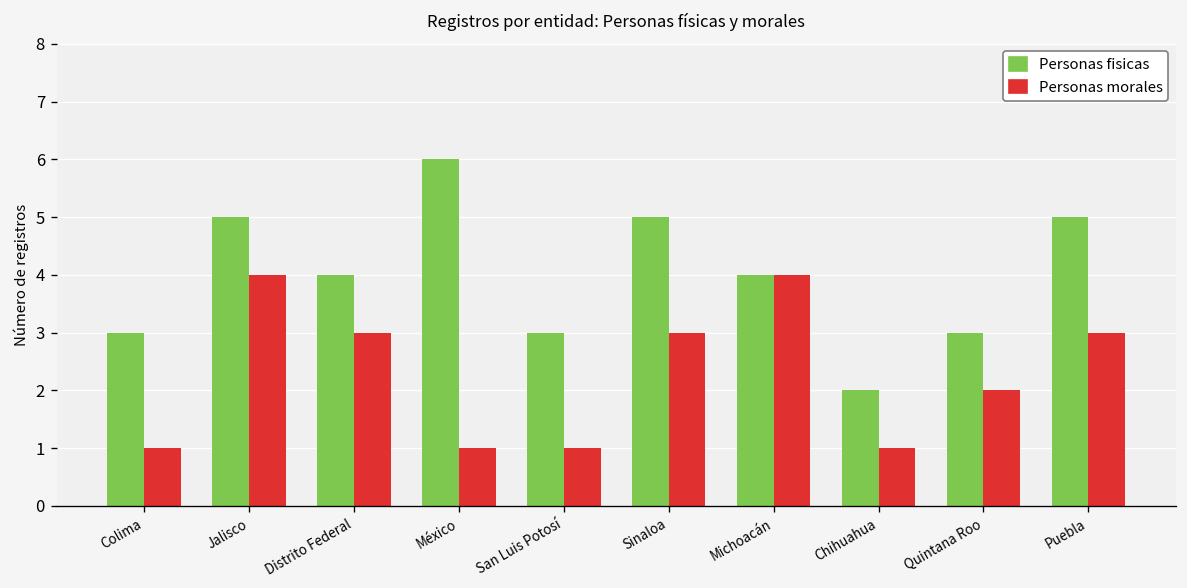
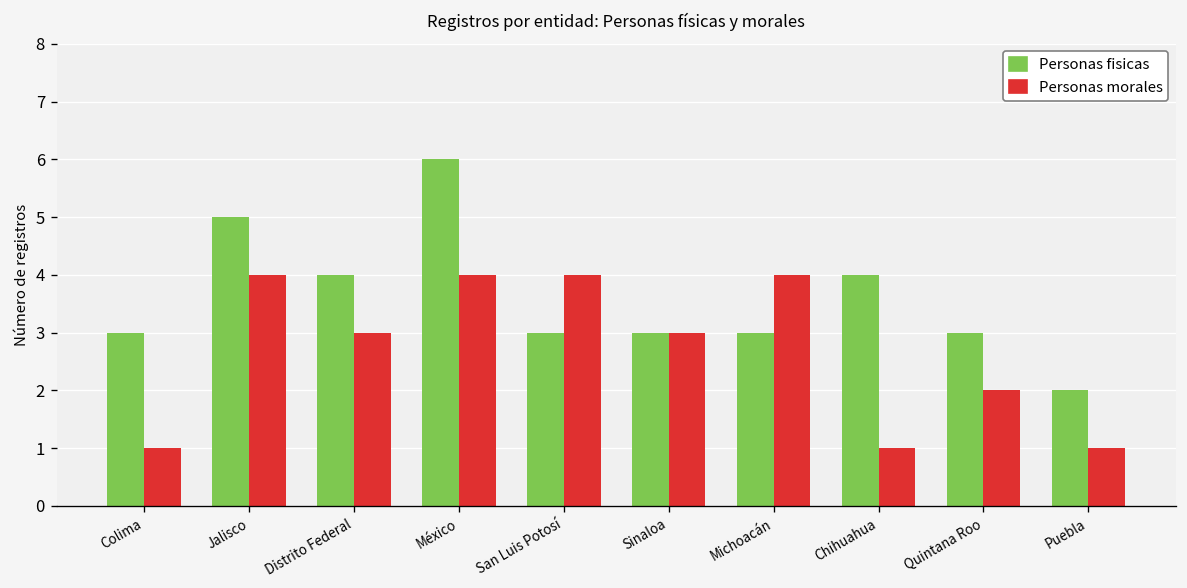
  {
    "Personas fisicas": {
      "Colima": 3,
      "Jalisco": 5,
      "Distrito Federal": 4,
      "México": 6,
      "San Luis Potosí": 3,
-     "Sinaloa": 5,
-     "Michoacán": 4,
-     "Chihuahua": 2,
+     "Sinaloa": 3,
+     "Michoacán": 3,
+     "Chihuahua": 4,
      "Quintana Roo": 3,
-     "Puebla": 5
+     "Puebla": 2
    },
    "Personas morales": {
      "Colima": 1,
      "Jalisco": 4,
      "Distrito Federal": 3,
-     "México": 1,
-     "San Luis Potosí": 1,
+     "México": 4,
+     "San Luis Potosí": 4,
      "Sinaloa": 3,
      "Michoacán": 4,
      "Chihuahua": 1,
      "Quintana Roo": 2,
-     "Puebla": 3
+     "Puebla": 1
    }
  }
